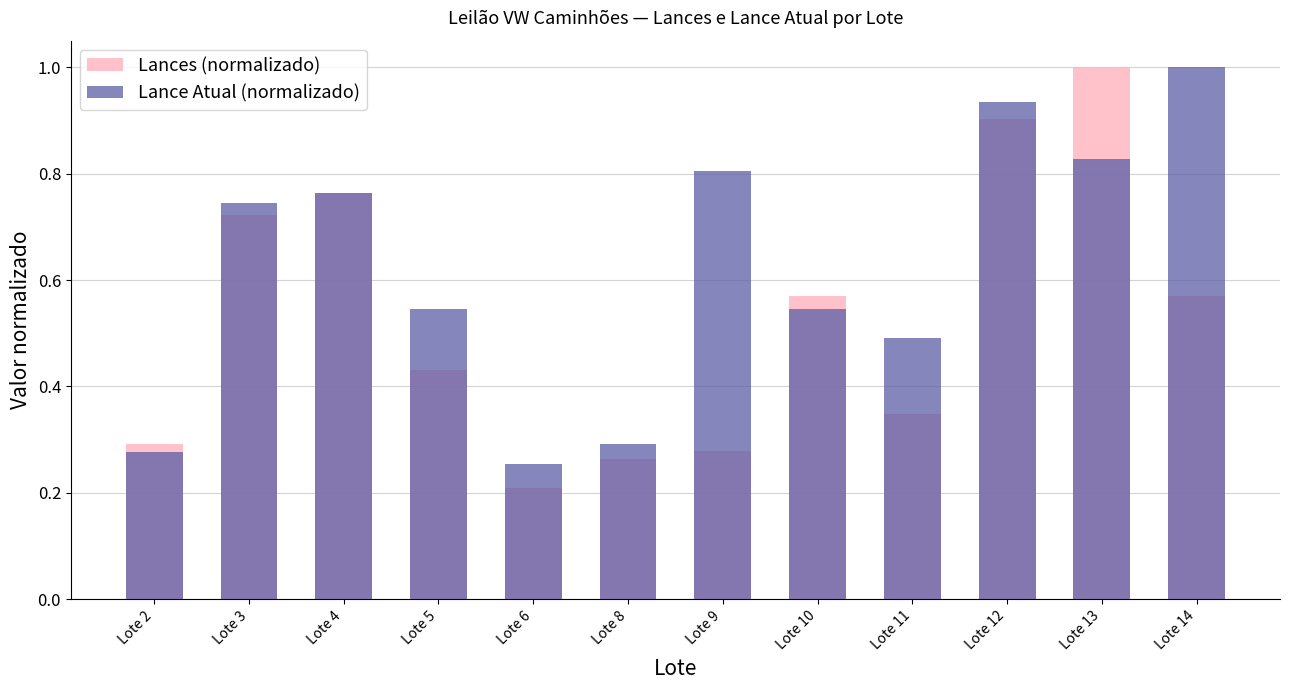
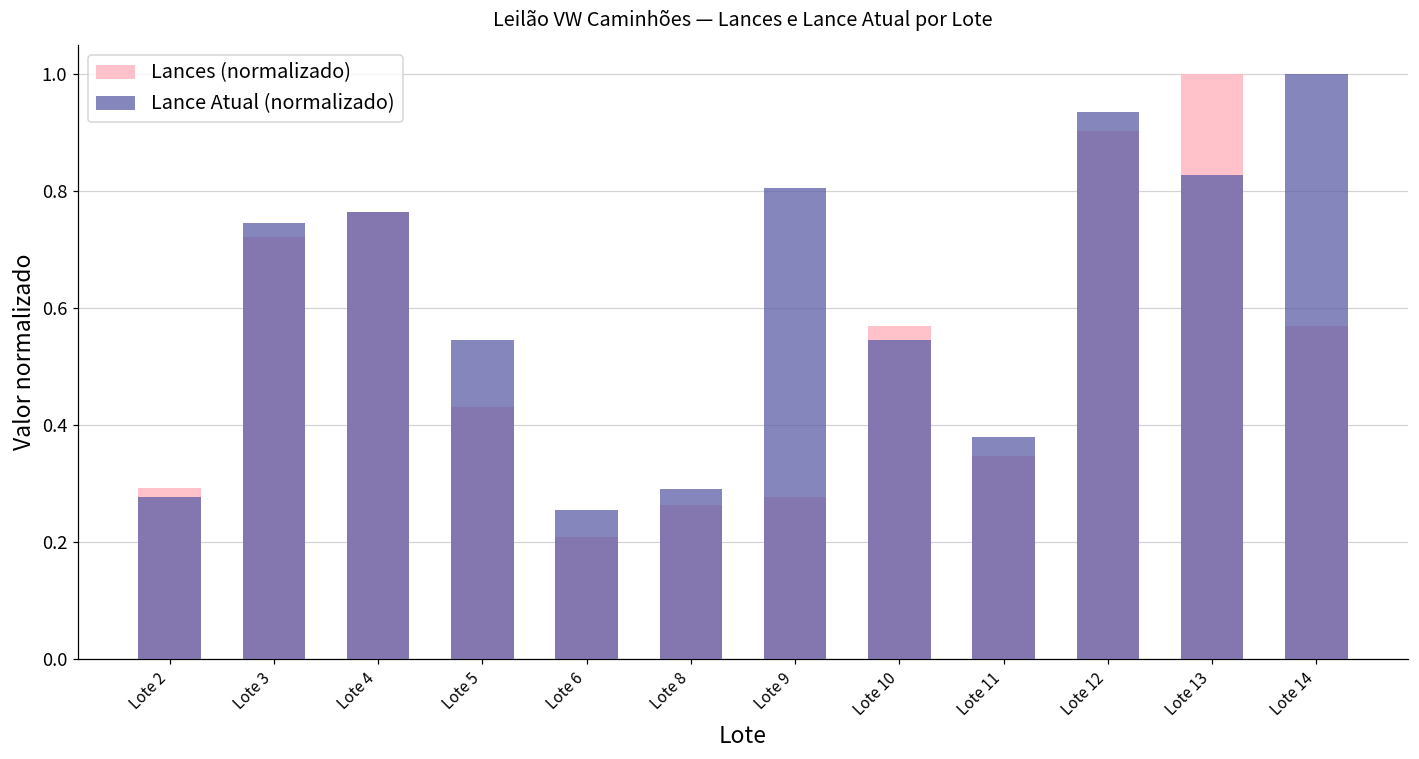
  {
    "Lances (normalizado)": {
      "Lote 2": 0.29,
      "Lote 4": 0.76,
      "Lote 10": 0.57,
      "Lote 13": 1.00
    },
    "Lance Atual (normalizado)": {
      "Lote 3": 0.75,
      "Lote 4": 0.76,
      "Lote 5": 0.55,
      "Lote 6": 0.25,
      "Lote 8": 0.29,
      "Lote 9": 0.81,
-     "Lote 11": 0.49,
+     "Lote 11": 0.38,
      "Lote 12": 0.93,
      "Lote 14": 1.00
    }
  }
